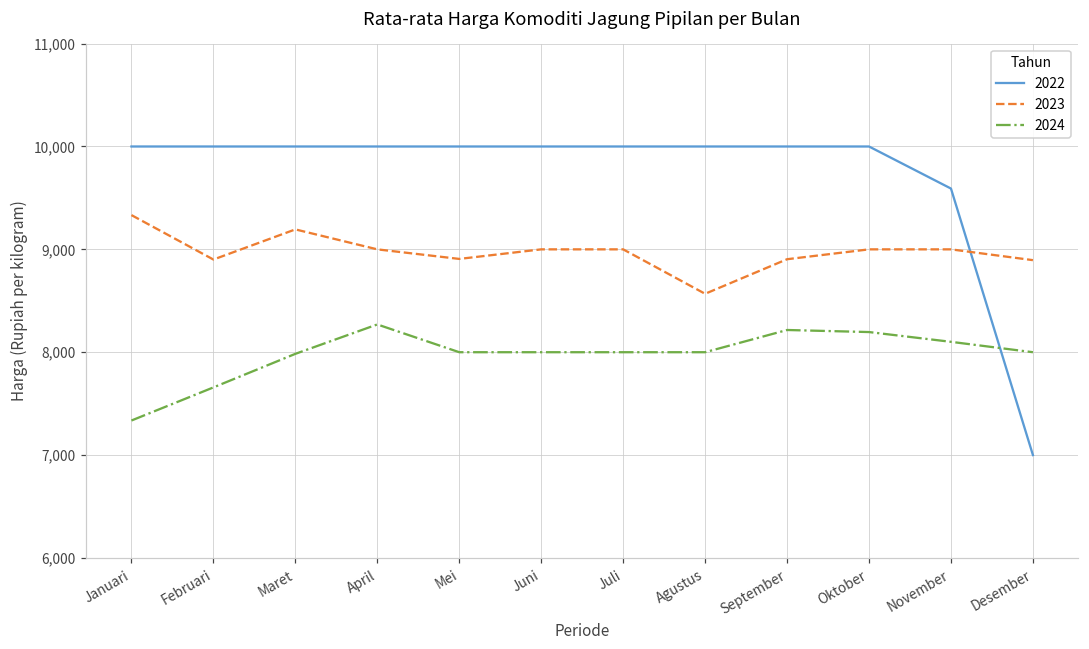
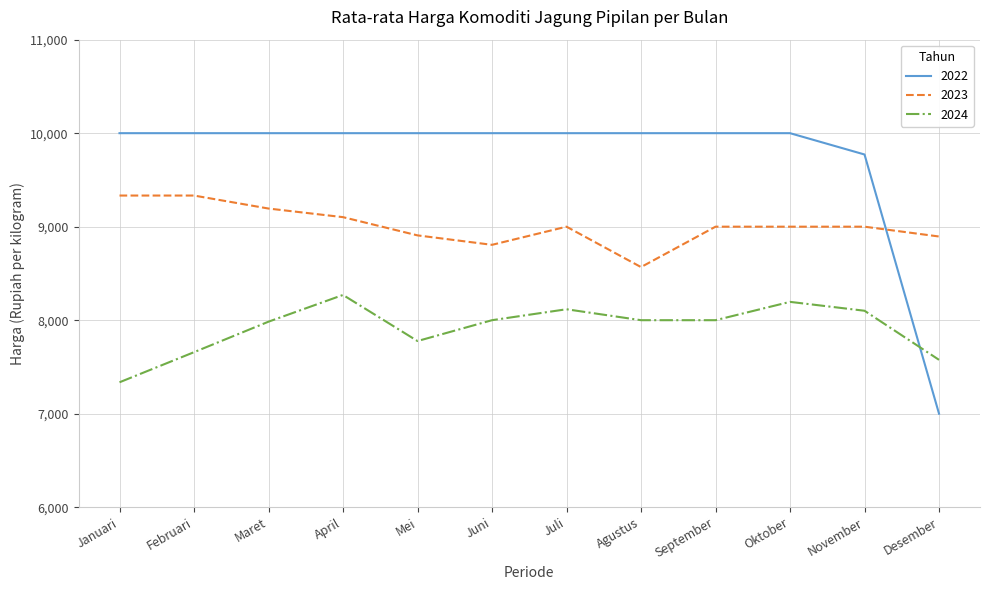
  {
    "2022": {
      "Januari": "10,000",
      "Februari": "10,000",
      "Maret": "10,000",
      "April": "10,000",
      "Mei": "10,000",
      "Juni": "10,000",
      "Juli": "10,000",
      "Agustus": "10,000",
      "September": "10,000",
      "Oktober": "10,000",
-     "November": "9,600",
+     "November": "9,800",
      "Desember": "7,000"
    },
    "2023": {
      "Januari": "9,300",
-     "Februari": "8,900",
+     "Februari": "9,300",
      "Maret": "9,200",
-     "April": "9,000",
+     "April": "9,100",
      "Mei": "8,900",
-     "Juni": "9,000",
+     "Juni": "8,800",
      "Juli": "9,000",
      "Agustus": "8,600",
-     "September": "8,900",
+     "September": "9,000",
      "Oktober": "9,000",
      "November": "9,000",
      "Desember": "8,900"
    },
    "2024": {
      "Januari": "7,300",
      "Februari": "7,700",
      "Maret": "8,000",
      "April": "8,300",
-     "Mei": "8,000",
+     "Mei": "7,800",
      "Juni": "8,000",
-     "Juli": "8,000",
+     "Juli": "8,100",
      "Agustus": "8,000",
-     "September": "8,200",
+     "September": "8,000",
      "Oktober": "8,200",
      "November": "8,100",
-     "Desember": "8,000"
+     "Desember": "7,600"
    }
  }
